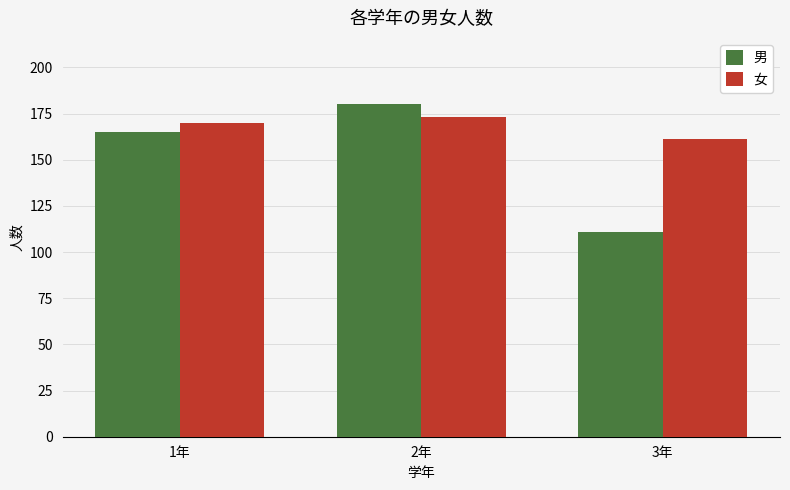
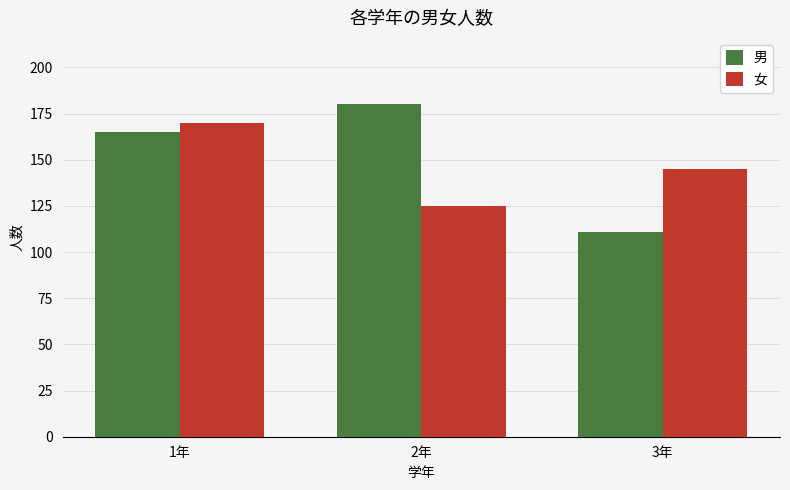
  {
    "男": {
      "1年": 165,
      "2年": 180,
      "3年": 111
    },
    "女": {
      "1年": 170,
-     "2年": 173,
-     "3年": 161
+     "2年": 125,
+     "3年": 145
    }
  }
